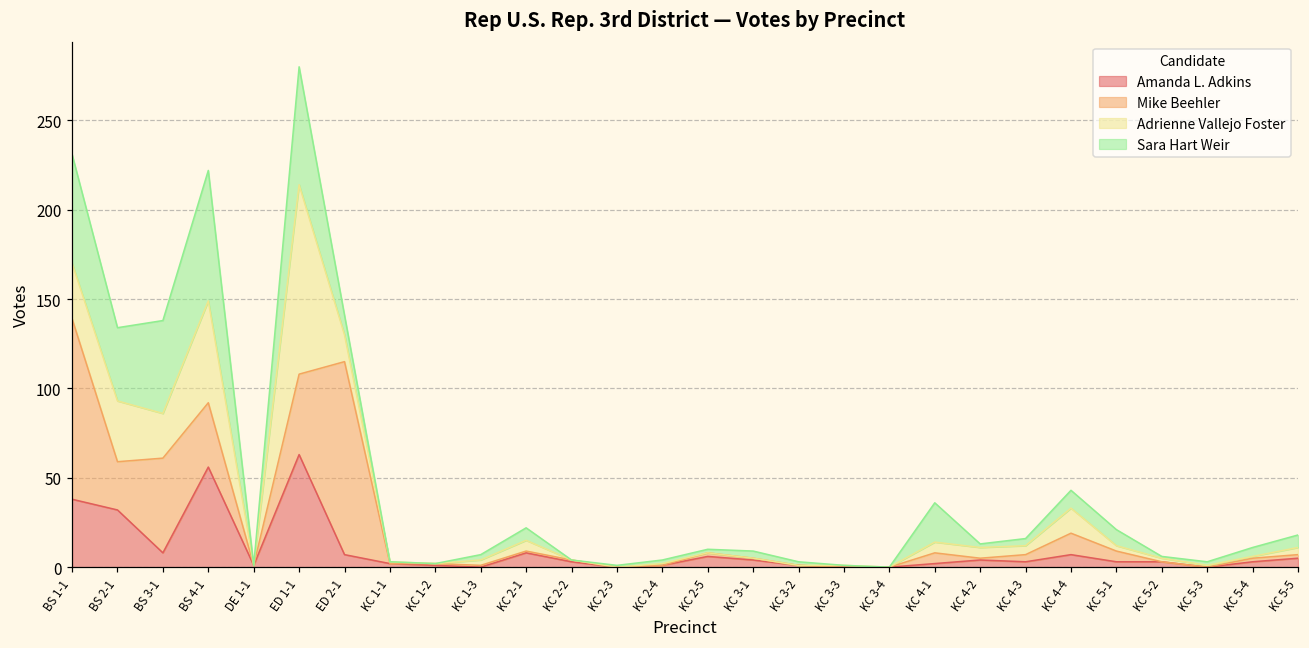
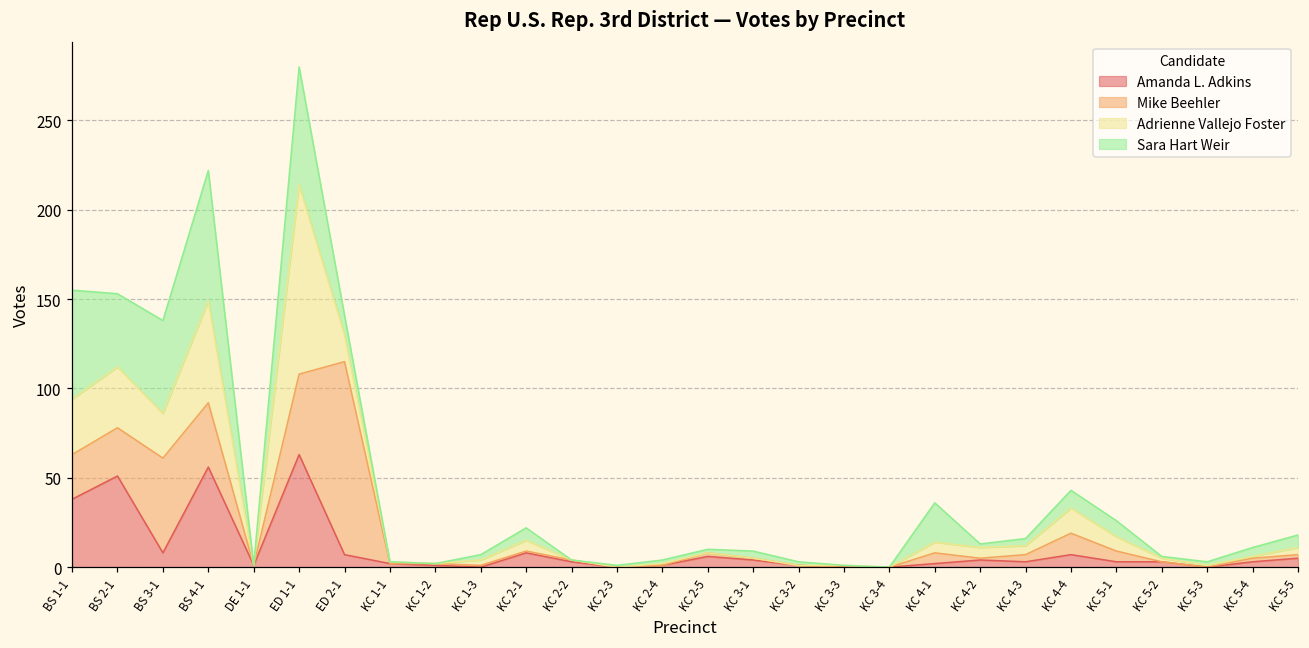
  {
    "Amanda L. Adkins": {
      "BS 1-1": 38,
-     "BS 2-1": 32,
+     "BS 2-1": 51,
      "BS 3-1": 8,
      "BS 4-1": 56,
      "ED 1-1": 63,
      "ED 2-1": 7,
      "KC 2-5": 6,
      "KC 4-1": 2,
      "KC 4-3": 3,
      "KC 4-4": 7,
      "KC 5-1": 3,
      "KC 5-4": 3,
      "KC 5-5": 5
    },
    "Mike Beehler": {
-     "BS 1-1": 101,
+     "BS 1-1": 25,
      "BS 2-1": 27,
      "BS 3-1": 53,
      "BS 4-1": 36,
      "ED 1-1": 45,
      "ED 2-1": 108,
      "KC 4-1": 6,
      "KC 4-3": 4,
      "KC 4-4": 12,
      "KC 5-1": 6,
      "KC 5-5": 2
    },
    "Adrienne Vallejo Foster": {
      "BS 1-1": 31,
      "BS 2-1": 34,
      "BS 3-1": 25,
      "BS 4-1": 57,
      "ED 1-1": 106,
      "ED 2-1": 15,
      "KC 1-3": 3,
      "KC 2-1": 6,
      "KC 4-1": 6,
      "KC 4-2": 6,
      "KC 4-3": 5,
      "KC 4-4": 14,
-     "KC 5-1": 3,
+     "KC 5-1": 8,
      "KC 5-5": 4
    },
    "Sara Hart Weir": {
      "BS 1-1": 61,
      "BS 2-1": 41,
      "BS 3-1": 52,
      "BS 4-1": 73,
      "ED 1-1": 66,
      "ED 2-1": 11,
      "KC 1-3": 3,
      "KC 2-1": 7,
      "KC 2-4": 2,
      "KC 2-5": 2,
      "KC 3-1": 4,
      "KC 3-2": 2,
      "KC 4-1": 22,
      "KC 4-2": 2,
      "KC 4-3": 4,
      "KC 4-4": 10,
      "KC 5-1": 9,
      "KC 5-3": 2,
      "KC 5-4": 5,
      "KC 5-5": 7
    }
  }
